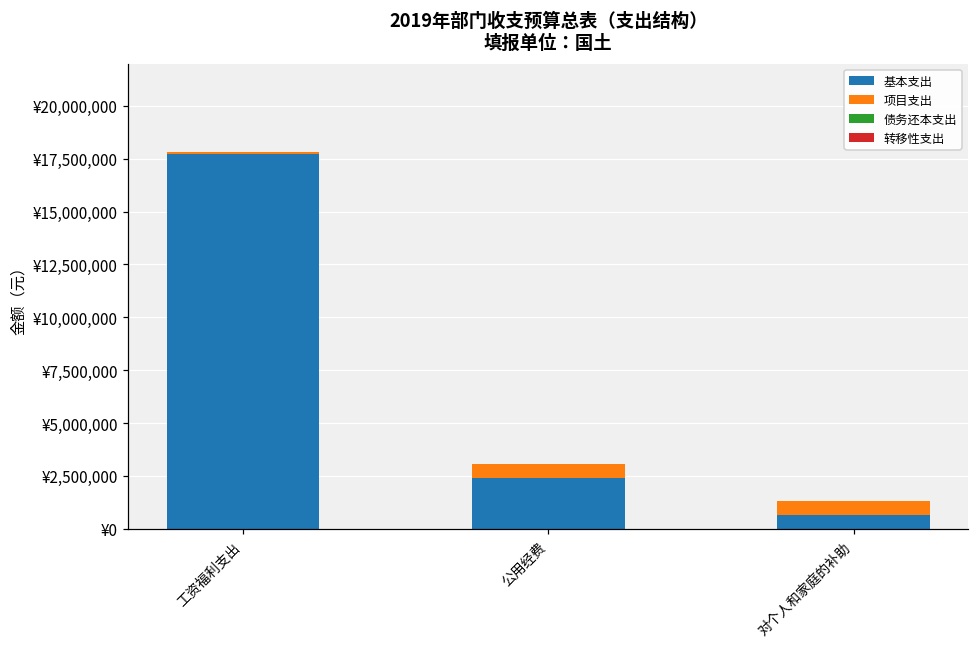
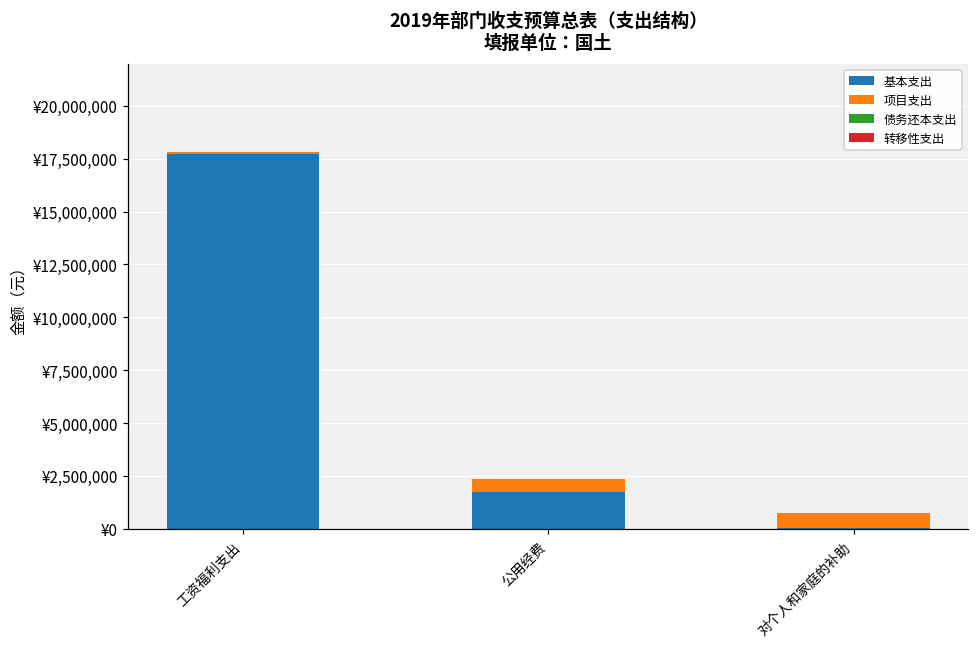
  {
    "基本支出": {
      "工资福利支出": "¥17,700,000",
-     "公用经费": "¥2,400,000",
-     "对个人和家庭的补助": "¥600,000"
+     "公用经费": "¥1,700,000",
+     "对个人和家庭的补助": "¥0"
    },
    "转移性支出": {
      "工资福利支出": "¥0"
    }
  }
